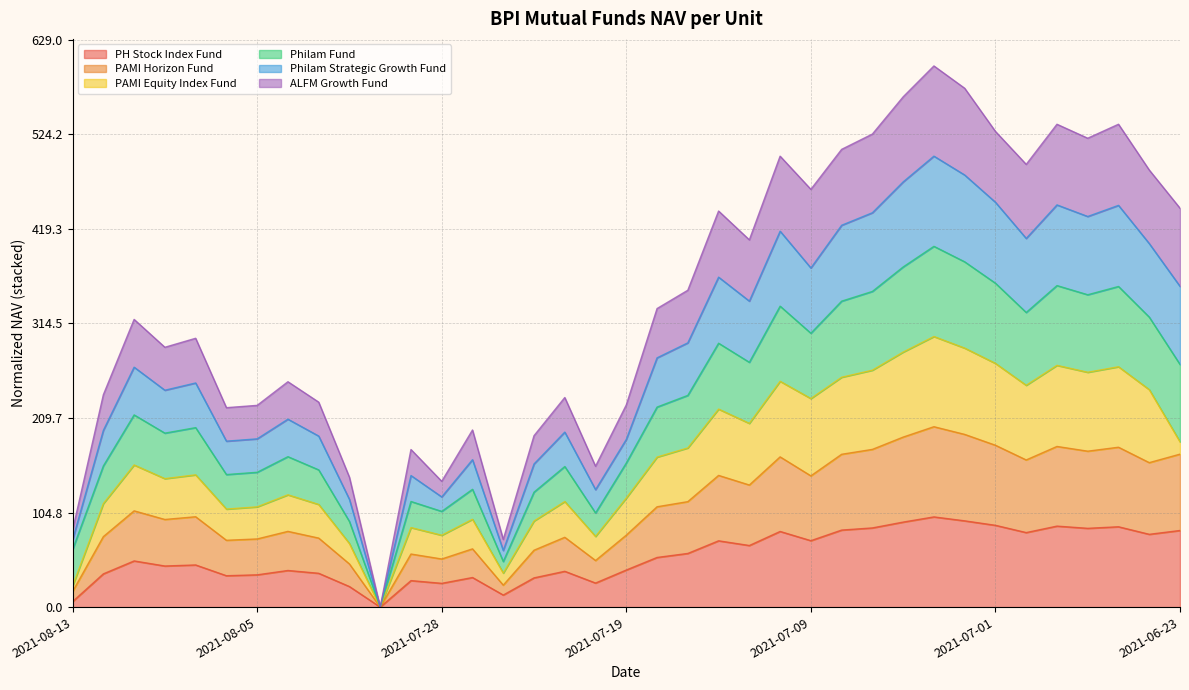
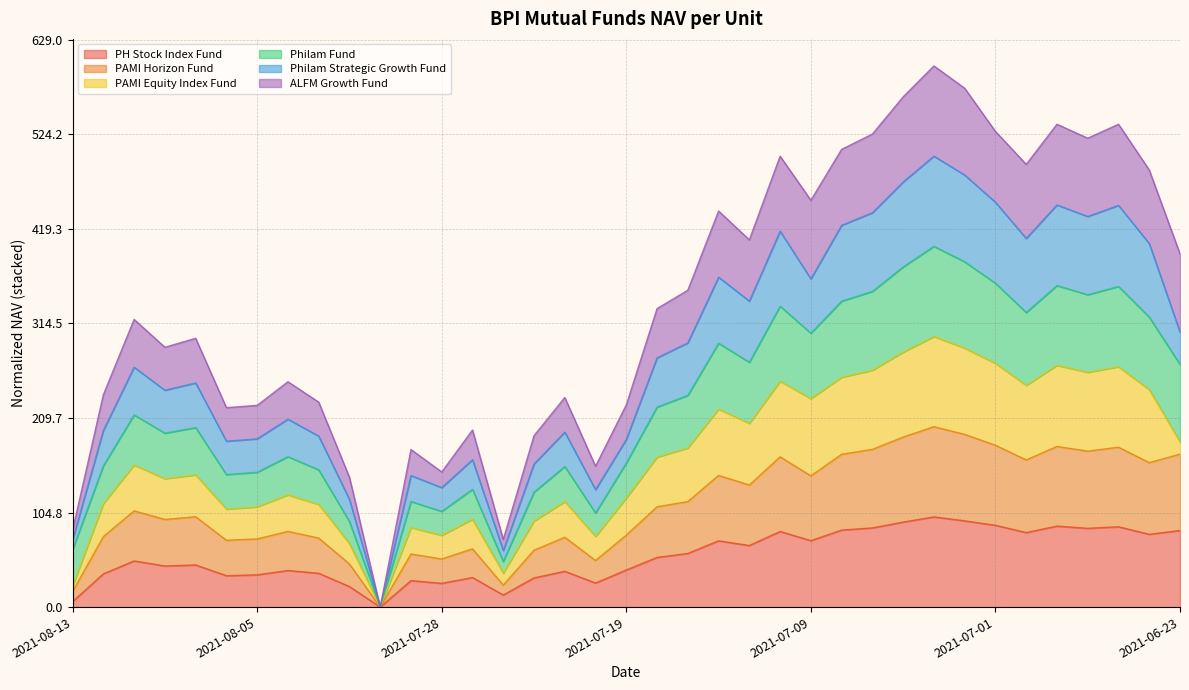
  {
    "PAMI Equity Index Fund": {
      "2021-08-13": 10,
      "2021-08-05": 40,
      "2021-07-28": 30,
      "2021-07-19": 40,
      "2021-07-09": 90,
      "2021-07-01": 90,
      "2021-06-23": 10
    },
    "Philam Fund": {
      "2021-08-13": 40,
      "2021-08-05": 40,
      "2021-07-28": 30,
      "2021-07-19": 40,
      "2021-07-09": 70,
      "2021-07-01": 90,
      "2021-06-23": 90
    },
    "Philam Strategic Growth Fund": {
      "2021-08-13": 10,
      "2021-08-05": 40,
-     "2021-07-28": 20,
+     "2021-07-28": 30,
      "2021-07-19": 30,
-     "2021-07-09": 70,
+     "2021-07-09": 60,
      "2021-07-01": 90,
-     "2021-06-23": 90
+     "2021-06-23": 40
    },
    "ALFM Growth Fund": {
      "2021-08-13": 10,
      "2021-08-05": 40,
      "2021-07-28": 20,
      "2021-07-19": 40,
      "2021-07-09": 90,
      "2021-07-01": 80,
      "2021-06-23": 90
    }
  }
